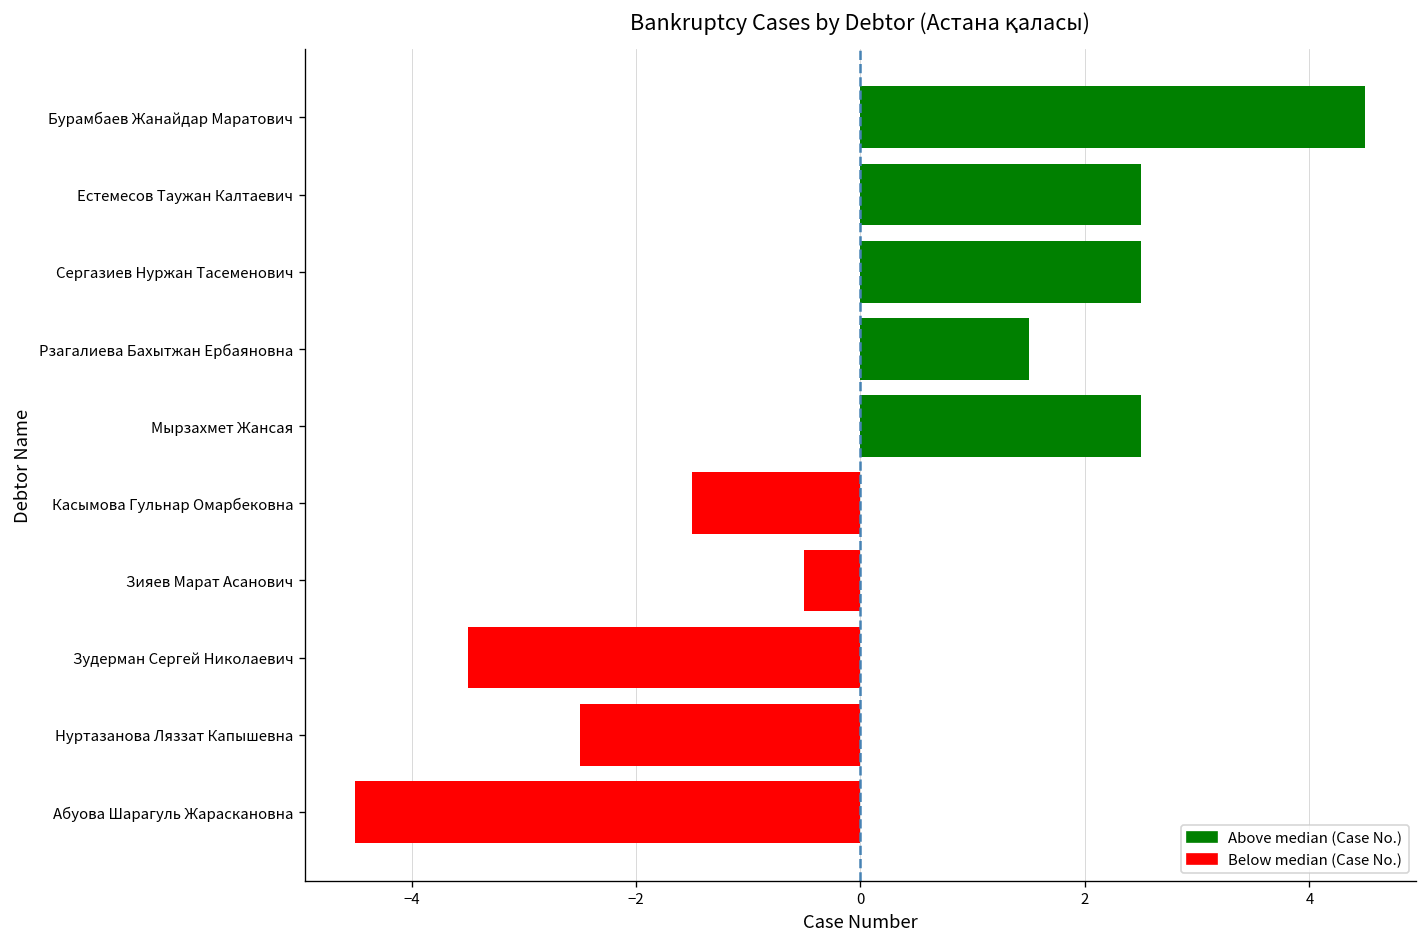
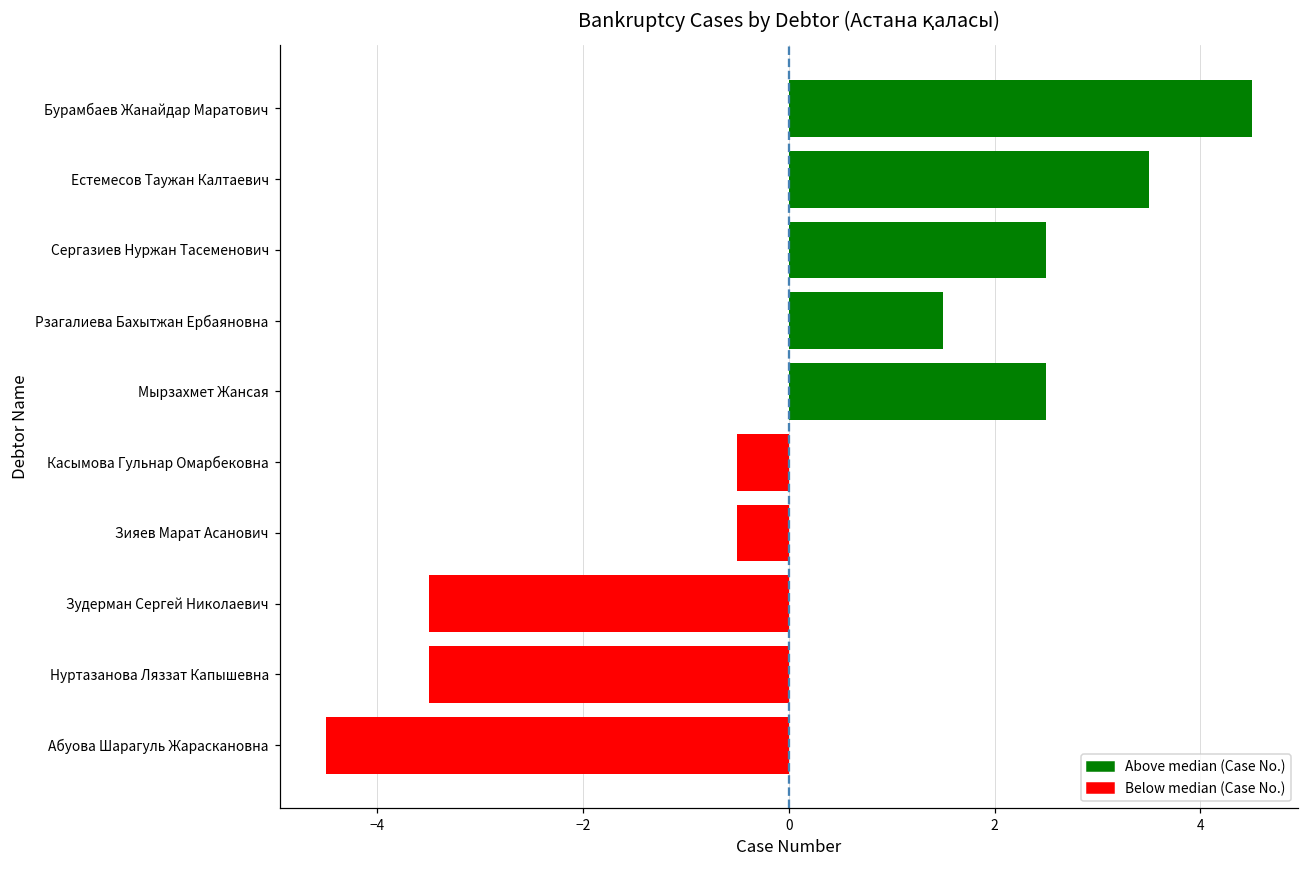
  {
    "Бурамбаев Жанайдар Маратович": 4.5,
-   "Естемесов Таужан Калтаевич": 2.5,
+   "Естемесов Таужан Калтаевич": 3.5,
    "Сергазиев Нуржан Тасеменович": 2.5,
    "Рзагалиева Бахытжан Ербаяновна": 1.5,
    "Мырзахмет Жансая": 2.5,
-   "Касымова Гульнар Омарбековна": -1.5,
+   "Касымова Гульнар Омарбековна": -0.5,
    "Зияев Марат Асанович": -0.5,
    "Зудерман Сергей Николаевич": -3.5,
-   "Нуртазанова Ляззат Капышевна": -2.5,
+   "Нуртазанова Ляззат Капышевна": -3.5,
    "Абуова Шарагуль Жараскановна": -4.5
  }
